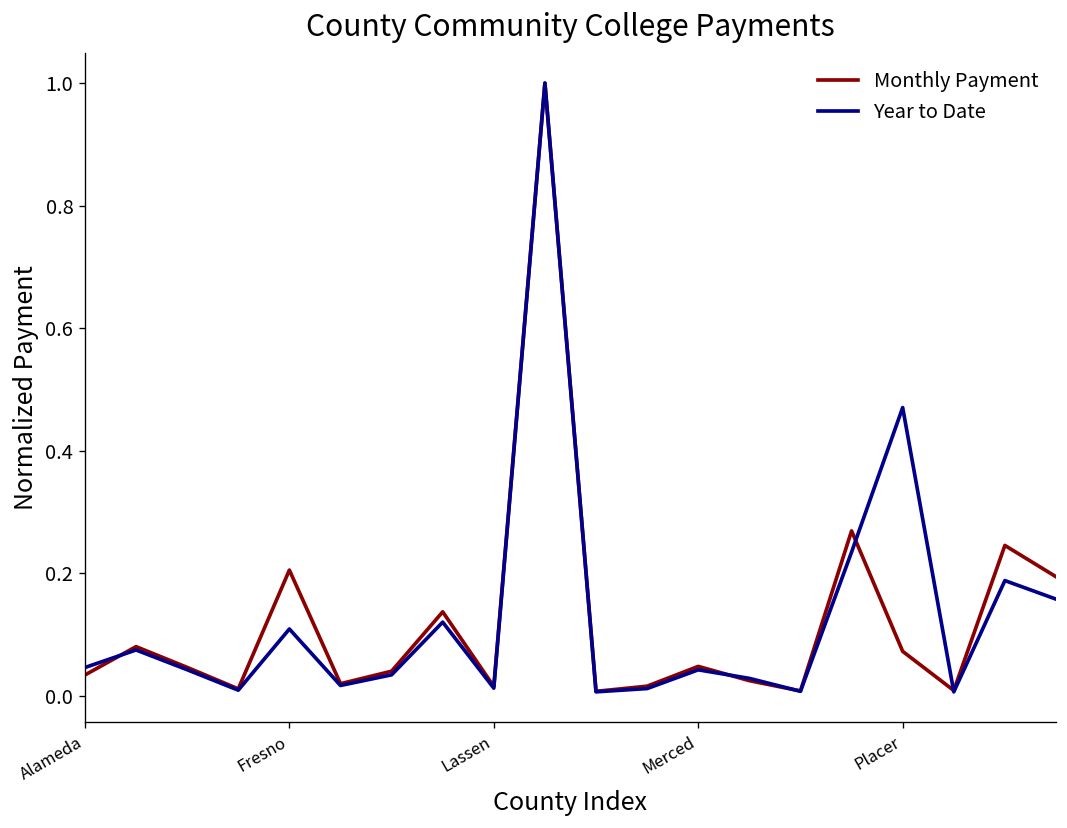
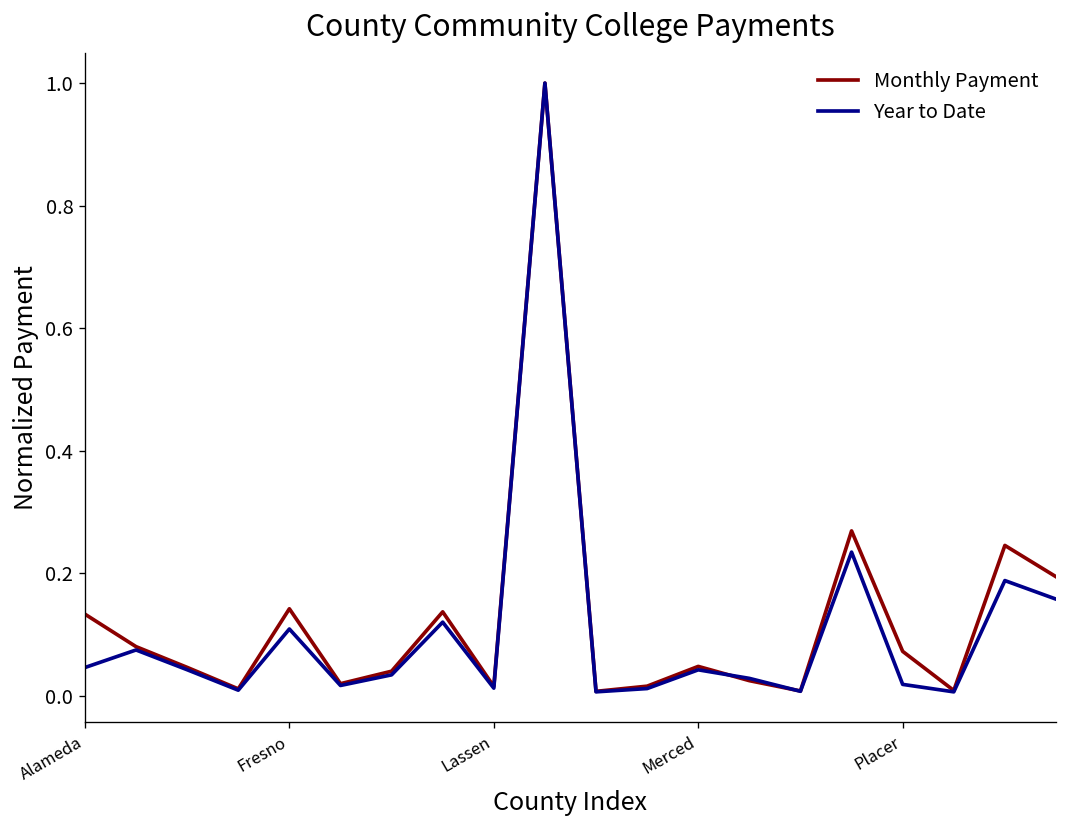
  {
    "Monthly Payment": {
-     "Alameda": 0.03,
-     "Fresno": 0.21,
+     "Alameda": 0.13,
+     "Fresno": 0.14,
      "Merced": 0.05,
      "Placer": 0.07
    },
    "Year to Date": {
      "Alameda": 0.05,
      "Fresno": 0.11,
      "Merced": 0.04,
-     "Placer": 0.47
+     "Placer": 0.02
    }
  }
